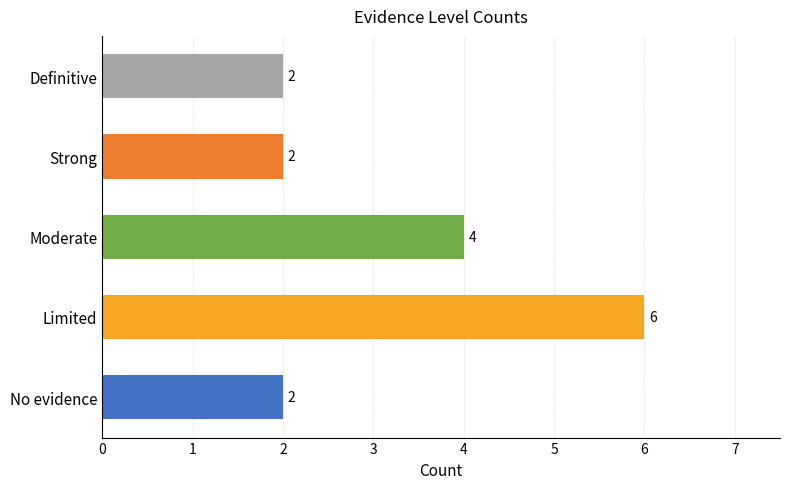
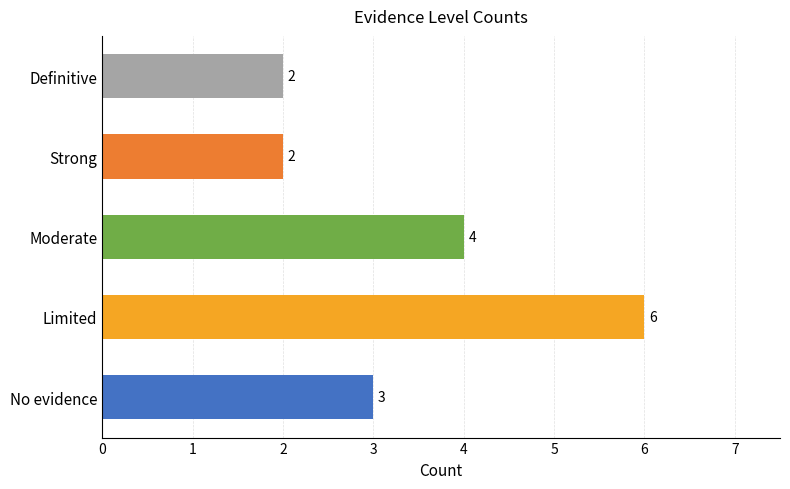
  {
    "Definitive": 2,
    "Strong": 2,
    "Moderate": 4,
    "Limited": 6,
-   "No evidence": 2
+   "No evidence": 3
  }
